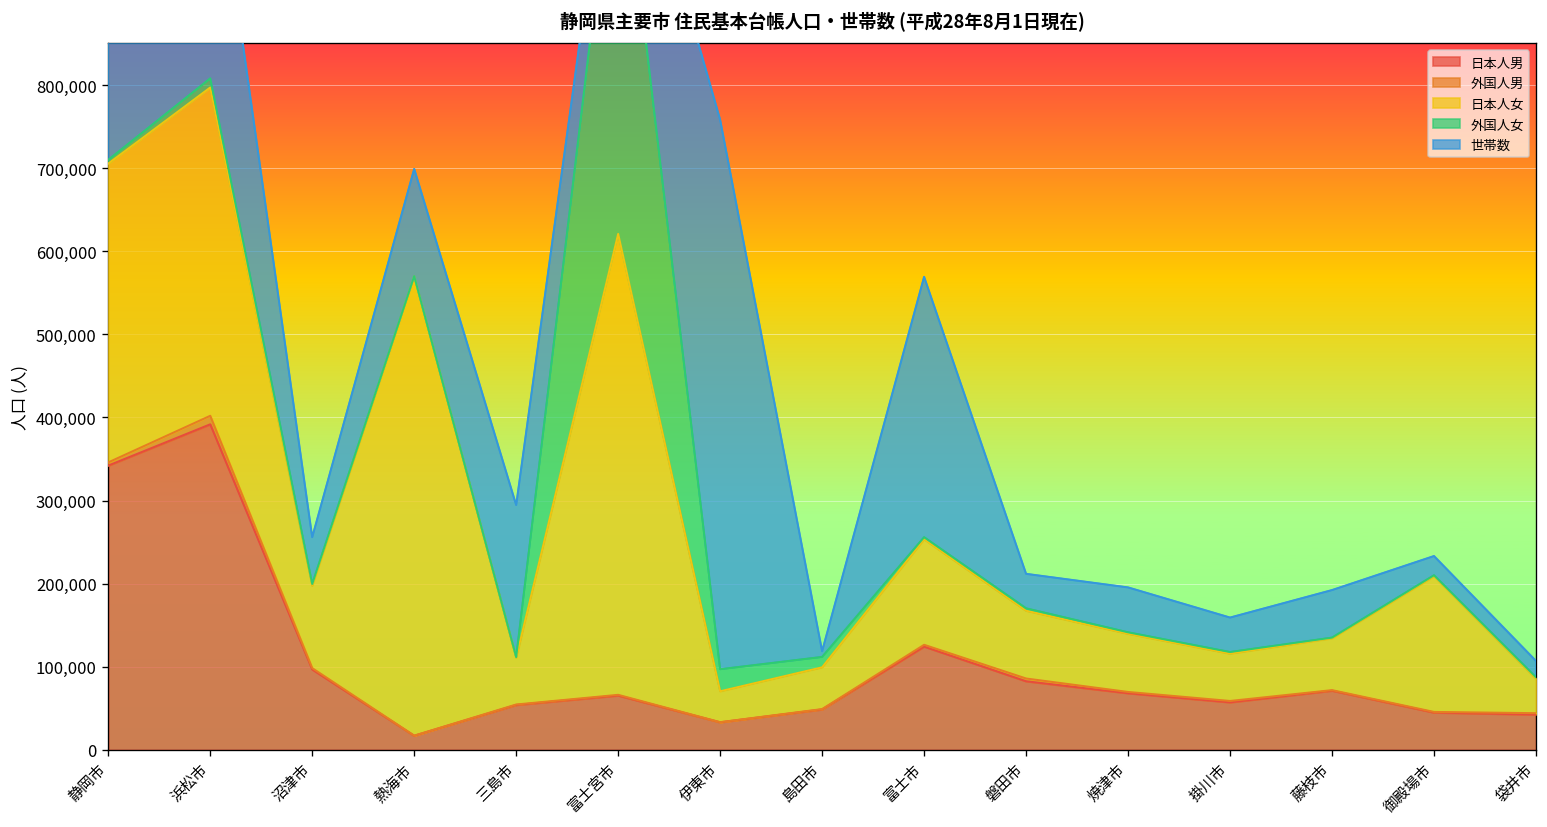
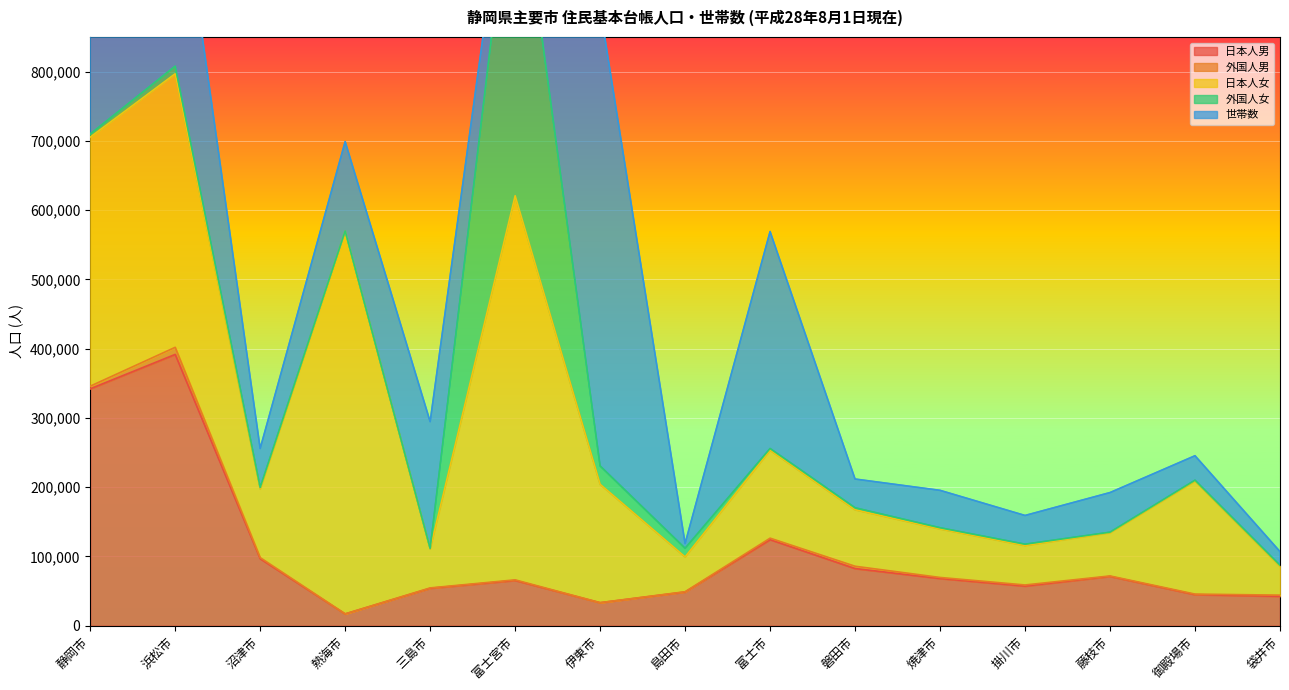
  {
    "日本人女": {
      "静岡市": "360,000",
      "浜松市": "400,000",
      "富士宮市": "550,000",
-     "伊東市": "40,000",
+     "伊東市": "170,000",
      "島田市": "50,000"
    },
    "外国人女": {
      "静岡市": "0",
      "浜松市": "10,000",
      "伊東市": "30,000",
      "島田市": "10,000"
    },
    "世帯数": {
      "沼津市": "60,000",
      "熱海市": "130,000",
      "三島市": "180,000",
      "島田市": "10,000",
      "富士市": "310,000",
      "磐田市": "40,000",
      "焼津市": "50,000",
      "掛川市": "40,000",
      "藤枝市": "60,000",
-     "御殿場市": "20,000",
+     "御殿場市": "40,000",
      "袋井市": "20,000"
    }
  }
